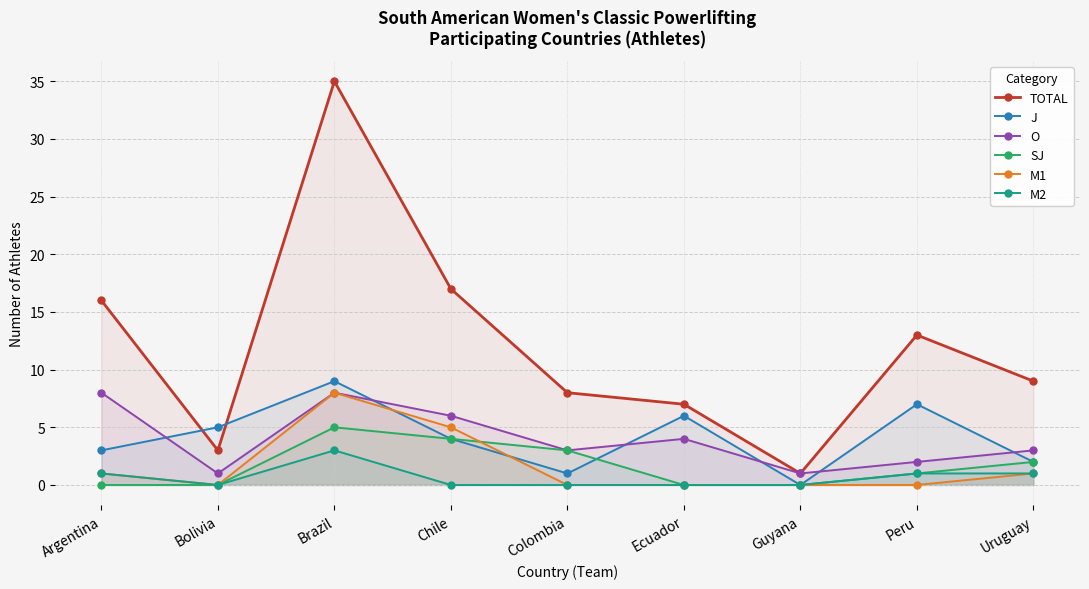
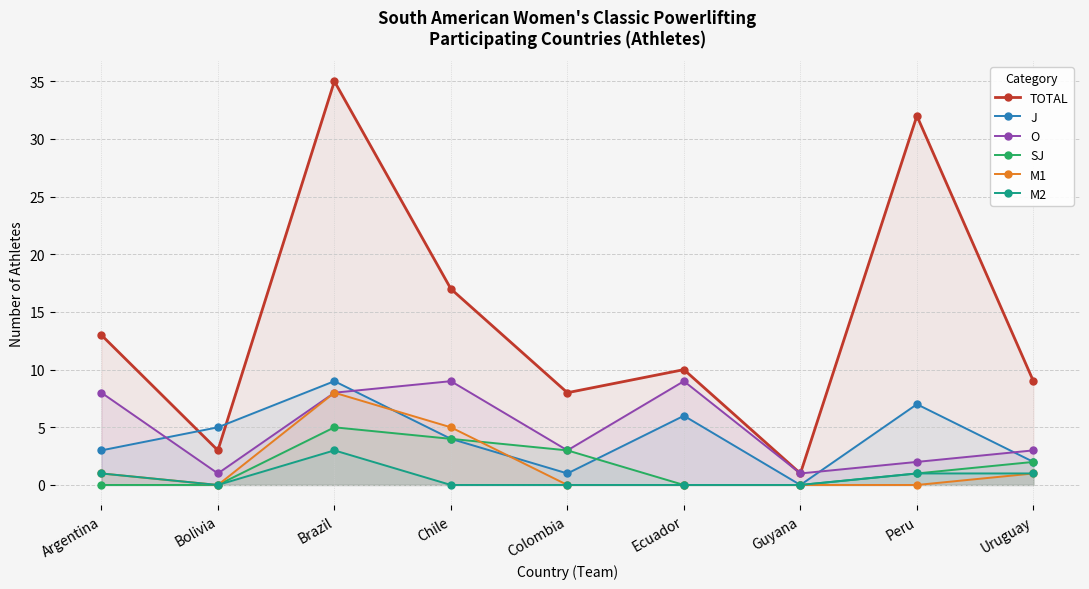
  {
    "TOTAL": {
-     "Argentina": 16,
+     "Argentina": 13,
      "Bolivia": 3,
      "Brazil": 35,
      "Chile": 17,
      "Colombia": 8,
-     "Ecuador": 7,
-     "Peru": 13,
+     "Ecuador": 10,
+     "Peru": 32,
      "Uruguay": 9
    },
    "J": {
      "Argentina": 3,
      "Bolivia": 5,
      "Brazil": 9,
      "Colombia": 1,
      "Ecuador": 6,
      "Peru": 7
    },
    "O": {
      "Argentina": 8,
      "Bolivia": 1,
-     "Chile": 6,
-     "Ecuador": 4,
+     "Chile": 9,
+     "Ecuador": 9,
      "Peru": 2,
      "Uruguay": 3
    },
    "M1": {
      "Chile": 5,
      "Peru": 0
    }
  }
